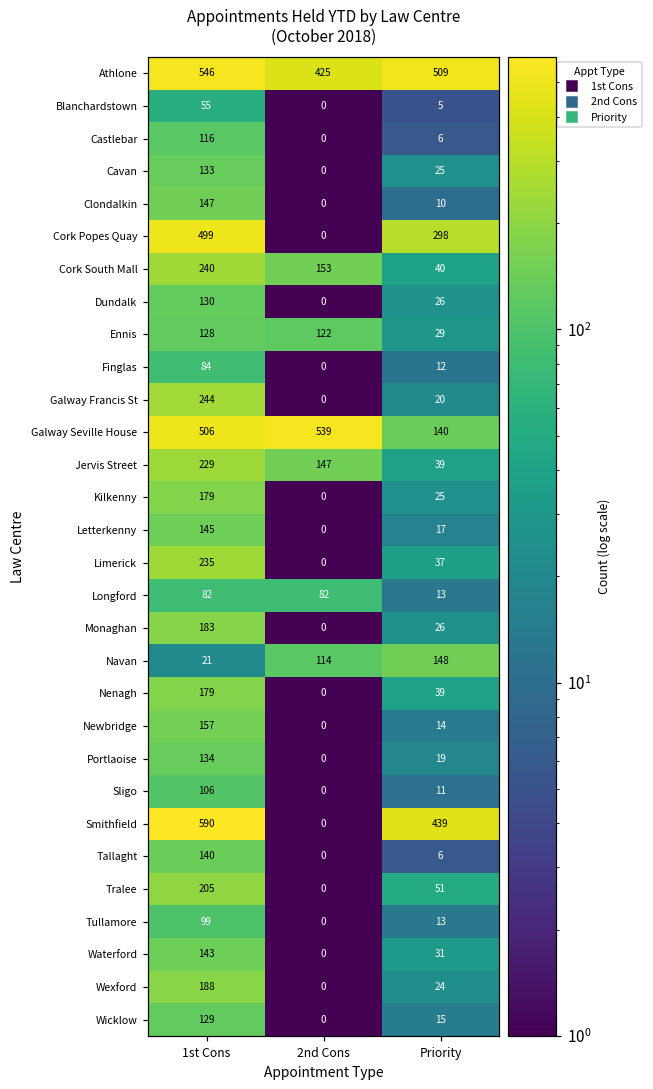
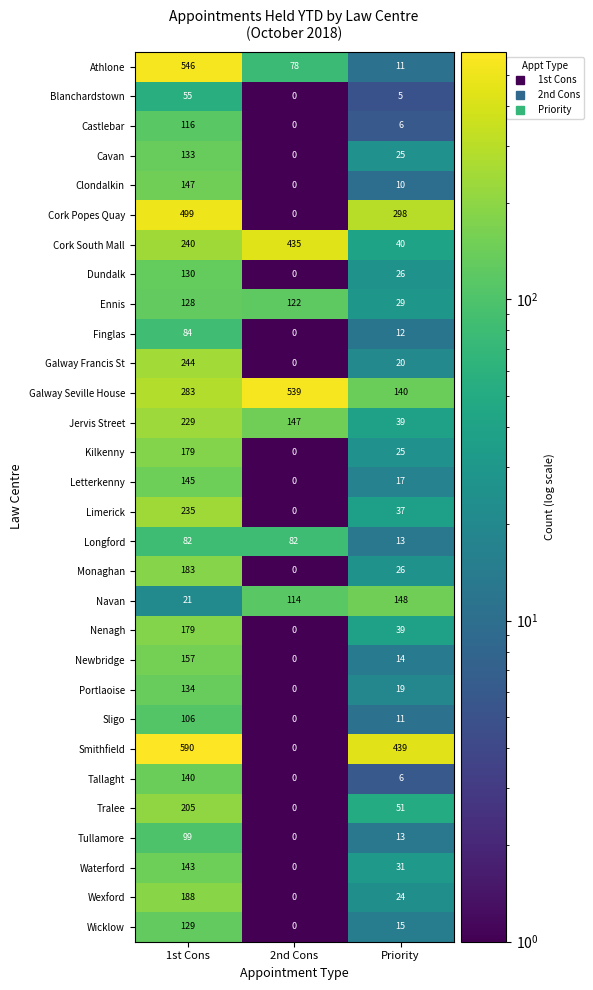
  {
    "Athlone": {
      "1st Cons": 546,
-     "2nd Cons": 425,
-     "Priority": 509
+     "2nd Cons": 78,
+     "Priority": 11
    },
    "Blanchardstown": {
      "1st Cons": 55,
      "2nd Cons": 0,
      "Priority": 5
    },
    "Castlebar": {
      "1st Cons": 116,
      "2nd Cons": 0,
      "Priority": 6
    },
    "Cavan": {
      "1st Cons": 133,
      "2nd Cons": 0,
      "Priority": 25
    },
    "Clondalkin": {
      "1st Cons": 147,
      "2nd Cons": 0,
      "Priority": 10
    },
    "Cork Popes Quay": {
      "1st Cons": 499,
      "2nd Cons": 0,
      "Priority": 298
    },
    "Cork South Mall": {
      "1st Cons": 240,
-     "2nd Cons": 153,
+     "2nd Cons": 435,
      "Priority": 40
    },
    "Dundalk": {
      "1st Cons": 130,
      "2nd Cons": 0,
      "Priority": 26
    },
    "Ennis": {
      "1st Cons": 128,
      "2nd Cons": 122,
      "Priority": 29
    },
    "Finglas": {
      "1st Cons": 84,
      "2nd Cons": 0,
      "Priority": 12
    },
    "Galway Francis St": {
      "1st Cons": 244,
      "2nd Cons": 0,
      "Priority": 20
    },
    "Galway Seville House": {
-     "1st Cons": 506,
+     "1st Cons": 283,
      "2nd Cons": 539,
      "Priority": 140
    },
    "Jervis Street": {
      "1st Cons": 229,
      "2nd Cons": 147,
      "Priority": 39
    },
    "Kilkenny": {
      "1st Cons": 179,
      "2nd Cons": 0,
      "Priority": 25
    },
    "Letterkenny": {
      "1st Cons": 145,
      "2nd Cons": 0,
      "Priority": 17
    },
    "Limerick": {
      "1st Cons": 235,
      "2nd Cons": 0,
      "Priority": 37
    },
    "Longford": {
      "1st Cons": 82,
      "2nd Cons": 82,
      "Priority": 13
    },
    "Monaghan": {
      "1st Cons": 183,
      "2nd Cons": 0,
      "Priority": 26
    },
    "Navan": {
      "1st Cons": 21,
      "2nd Cons": 114,
      "Priority": 148
    },
    "Nenagh": {
      "1st Cons": 179,
      "2nd Cons": 0,
      "Priority": 39
    },
    "Newbridge": {
      "1st Cons": 157,
      "2nd Cons": 0,
      "Priority": 14
    },
    "Portlaoise": {
      "1st Cons": 134,
      "2nd Cons": 0,
      "Priority": 19
    },
    "Sligo": {
      "1st Cons": 106,
      "2nd Cons": 0,
      "Priority": 11
    },
    "Smithfield": {
      "1st Cons": 590,
      "2nd Cons": 0,
      "Priority": 439
    },
    "Tallaght": {
      "1st Cons": 140,
      "2nd Cons": 0,
      "Priority": 6
    },
    "Tralee": {
      "1st Cons": 205,
      "2nd Cons": 0,
      "Priority": 51
    },
    "Tullamore": {
      "1st Cons": 99,
      "2nd Cons": 0,
      "Priority": 13
    },
    "Waterford": {
      "1st Cons": 143,
      "2nd Cons": 0,
      "Priority": 31
    },
    "Wexford": {
      "1st Cons": 188,
      "2nd Cons": 0,
      "Priority": 24
    },
    "Wicklow": {
      "1st Cons": 129,
      "2nd Cons": 0,
      "Priority": 15
    }
  }
